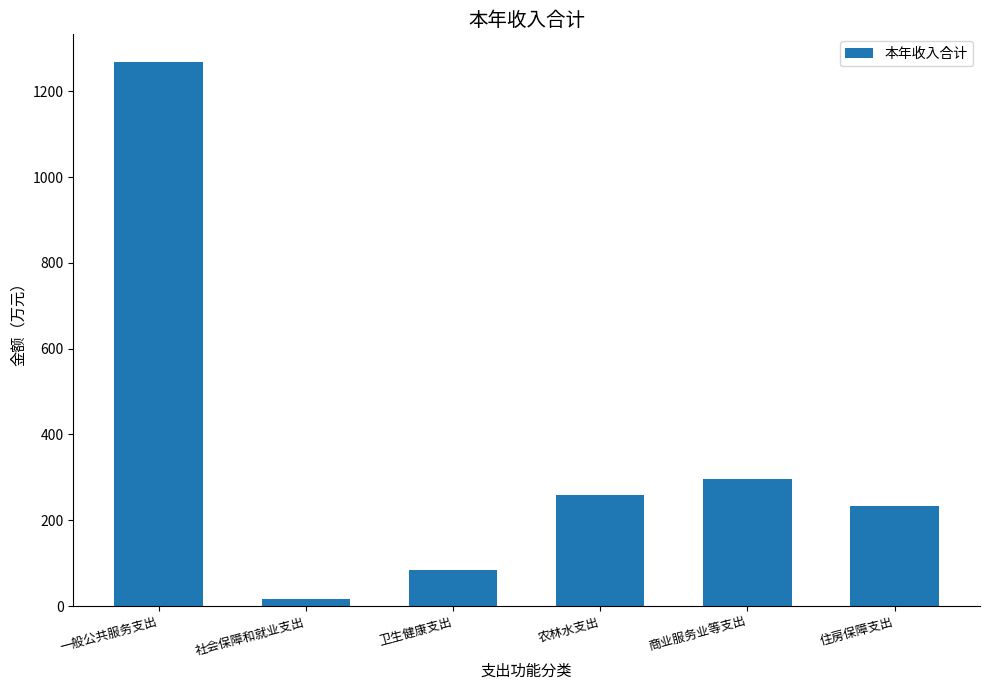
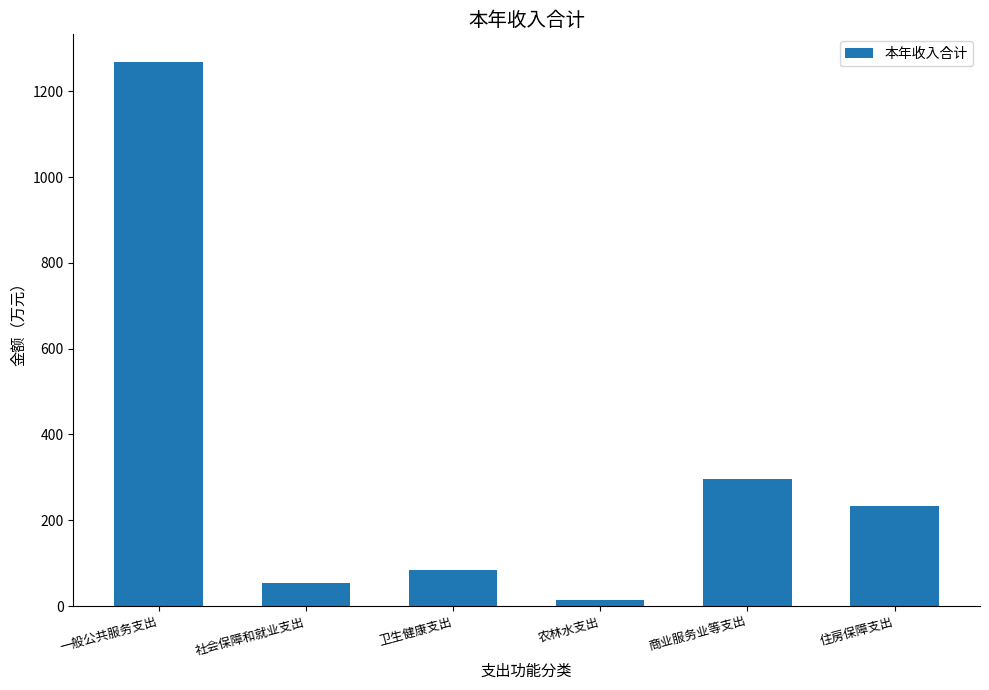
  {
    "一般公共服务支出": 1270,
-   "社会保障和就业支出": 20,
+   "社会保障和就业支出": 50,
    "卫生健康支出": 90,
-   "农林水支出": 260,
+   "农林水支出": 20,
    "商业服务业等支出": 300,
    "住房保障支出": 230
  }
